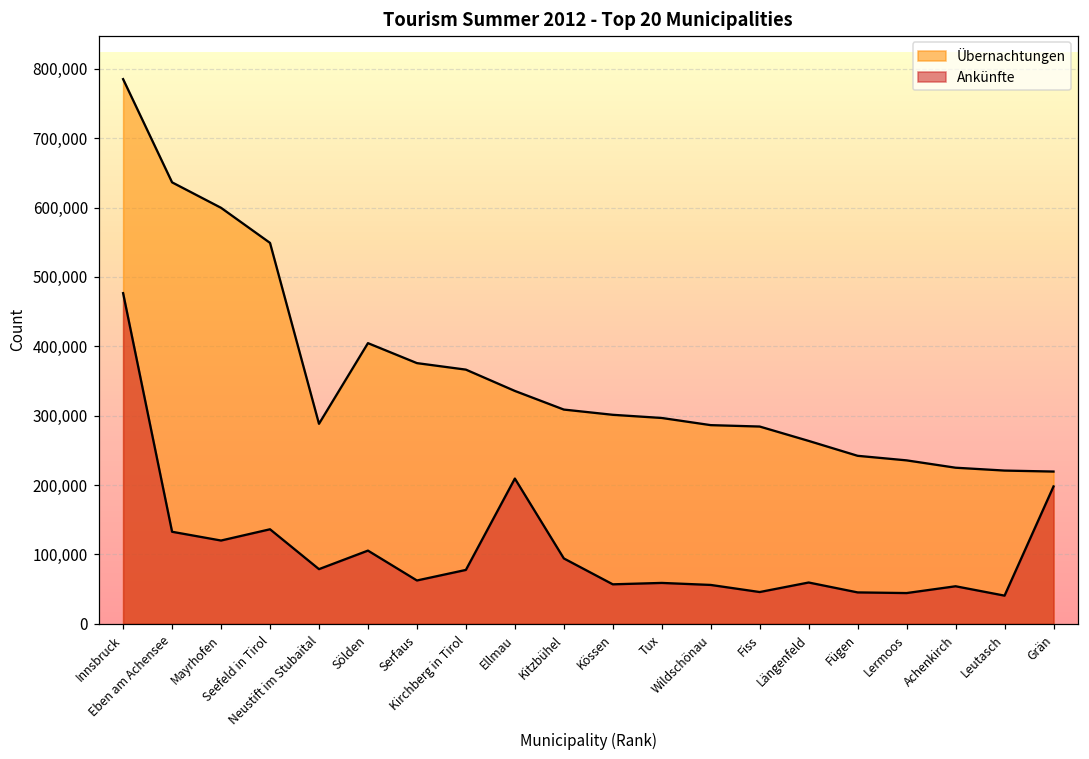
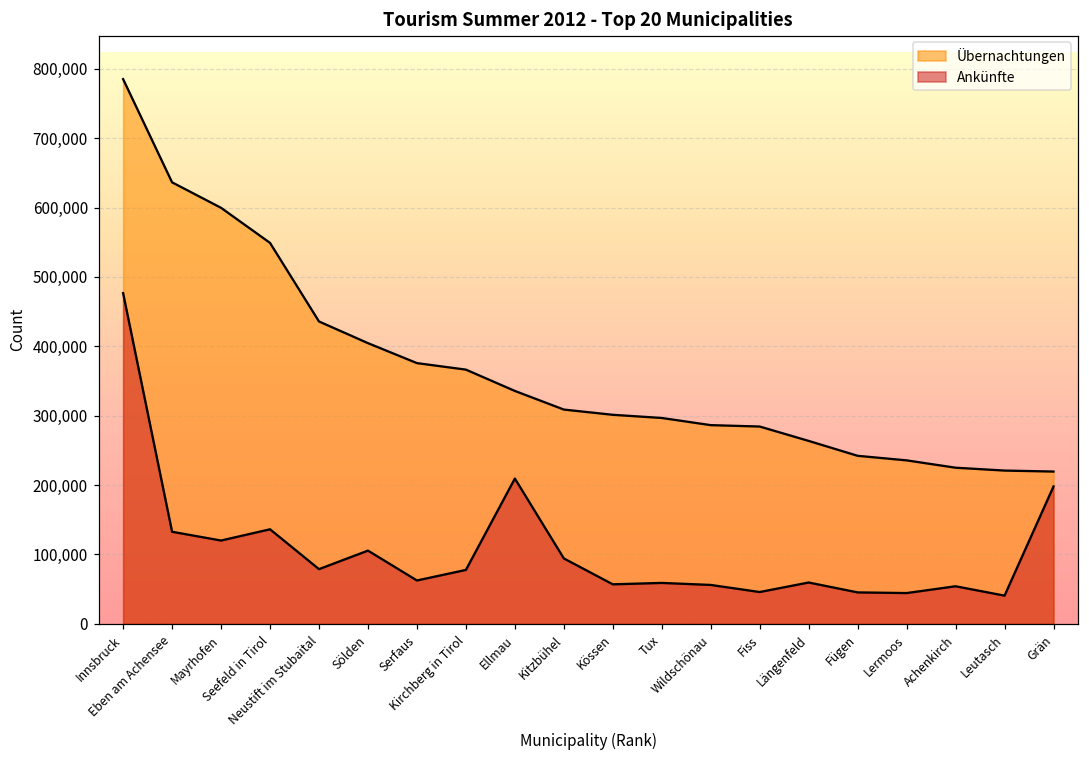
  {
    "Übernachtungen": {
      "Innsbruck": "790,000",
      "Eben am Achensee": "640,000",
      "Mayrhofen": "600,000",
      "Seefeld in Tirol": "550,000",
-     "Neustift im Stubaital": "290,000",
+     "Neustift im Stubaital": "440,000",
      "Sölden": "400,000",
      "Serfaus": "380,000",
      "Kirchberg in Tirol": "370,000",
      "Ellmau": "340,000",
      "Kitzbühel": "310,000",
      "Kössen": "300,000",
      "Tux": "300,000",
      "Wildschönau": "290,000",
      "Fiss": "280,000",
      "Längenfeld": "260,000",
      "Fügen": "240,000",
      "Lermoos": "240,000",
      "Achenkirch": "220,000",
      "Leutasch": "220,000",
      "Grän": "220,000"
    },
    "Ankünfte": {
      "Innsbruck": "480,000",
      "Eben am Achensee": "130,000",
      "Mayrhofen": "120,000",
      "Seefeld in Tirol": "140,000",
      "Neustift im Stubaital": "80,000",
      "Sölden": "110,000",
      "Serfaus": "60,000",
      "Kirchberg in Tirol": "80,000",
      "Ellmau": "210,000",
      "Kitzbühel": "90,000",
      "Kössen": "60,000",
      "Tux": "60,000",
      "Wildschönau": "60,000",
      "Fiss": "50,000",
      "Längenfeld": "60,000",
      "Fügen": "50,000",
      "Lermoos": "40,000",
      "Achenkirch": "50,000",
      "Leutasch": "40,000",
      "Grän": "200,000"
    }
  }
